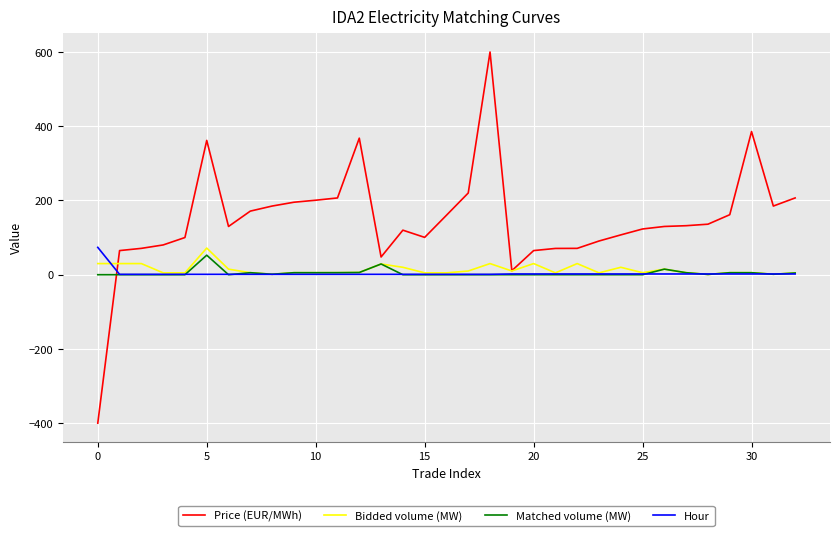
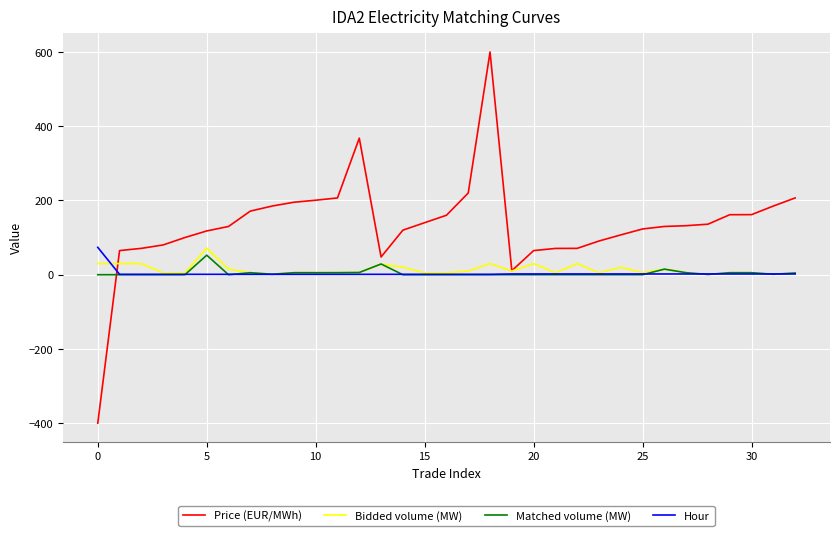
  {
    "Price (EUR/MWh)": {
      "0": -400,
-     "5": 360,
+     "5": 120,
      "10": 200,
-     "15": 100,
+     "15": 140,
      "20": 70,
      "25": 120,
-     "30": 390
+     "30": 160
    },
    "Bidded volume (MW)": {
      "0": 30,
      "5": 70,
      "20": 30
    },
    "Matched volume (MW)": {
      "0": 0,
      "5": 50
    },
    "Hour": {
      "0": 70,
      "5": 0
    }
  }
